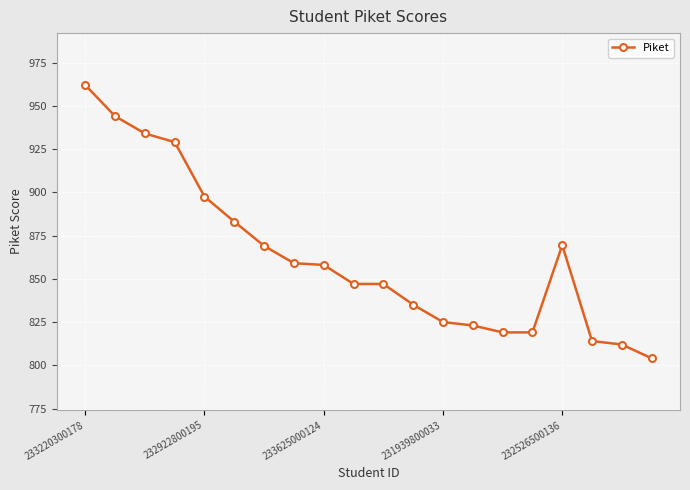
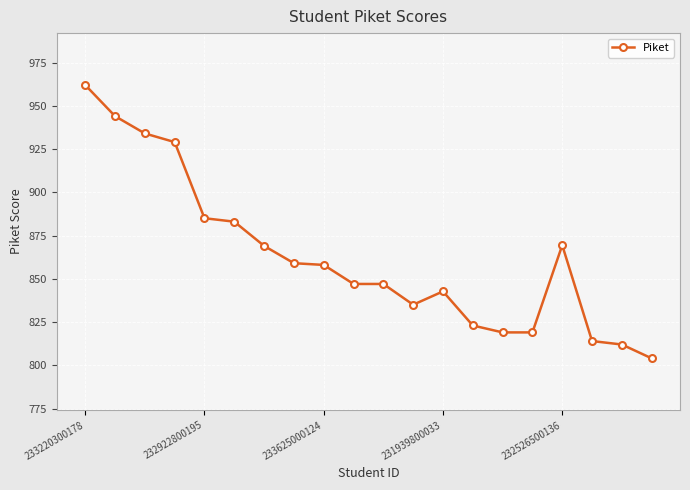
  {
    "233220300178": 962,
-   "232922800195": 898,
+   "232922800195": 885,
    "233625000124": 858,
-   "231939800033": 825,
+   "231939800033": 843,
    "232526500136": 869
  }
